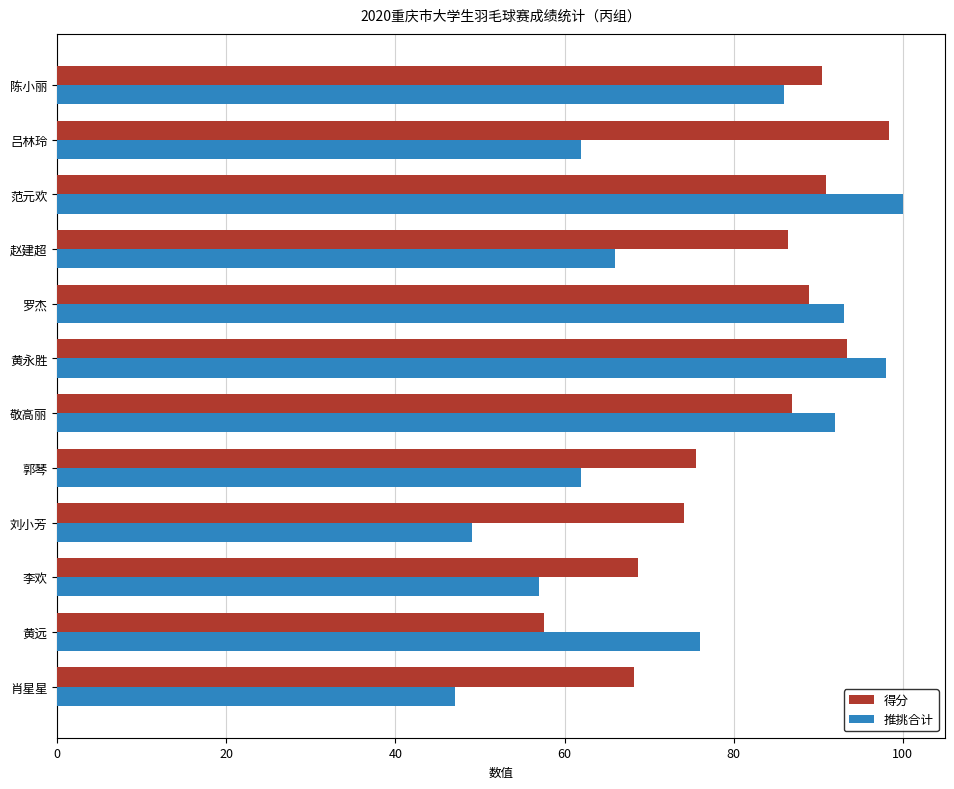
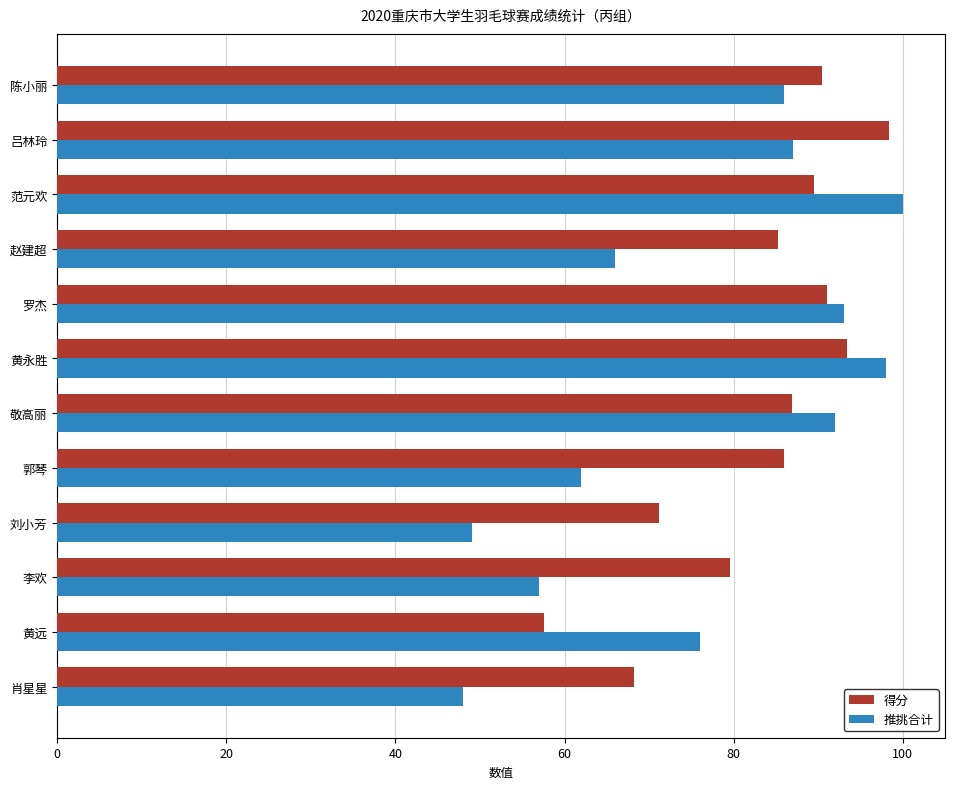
  {
    "得分": {
      "陈小丽": 90,
      "吕林玲": 98,
-     "范元欢": 91,
-     "赵建超": 86,
-     "罗杰": 89,
+     "范元欢": 90,
+     "赵建超": 85,
+     "罗杰": 91,
      "黄永胜": 93,
      "敬高丽": 87,
-     "郭琴": 76,
-     "刘小芳": 74,
-     "李欢": 69,
+     "郭琴": 86,
+     "刘小芳": 71,
+     "李欢": 80,
      "黄远": 58,
      "肖星星": 68
    },
    "推挑合计": {
      "陈小丽": 86,
-     "吕林玲": 62,
+     "吕林玲": 87,
      "范元欢": 100,
      "赵建超": 66,
      "罗杰": 93,
      "黄永胜": 98,
      "敬高丽": 92,
      "郭琴": 62,
      "刘小芳": 49,
      "李欢": 57,
      "黄远": 76,
-     "肖星星": 47
+     "肖星星": 48
    }
  }
